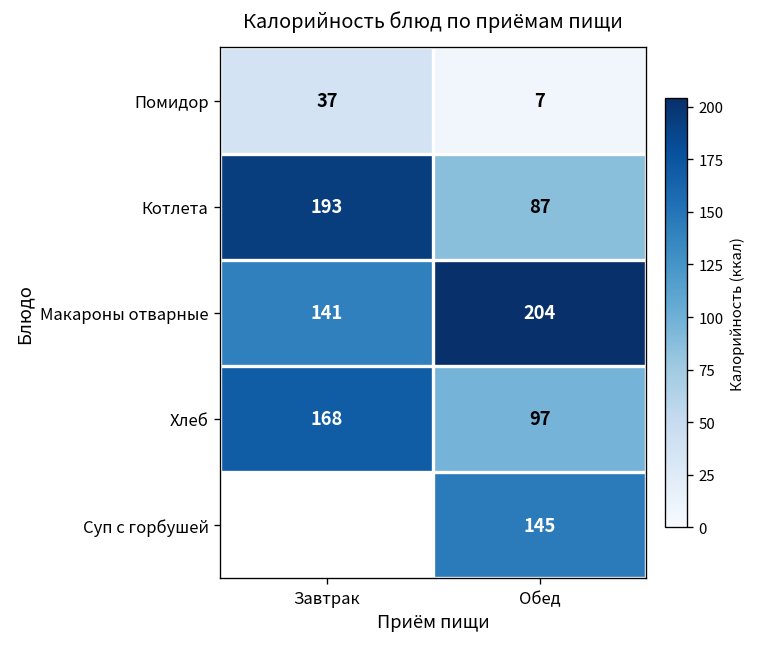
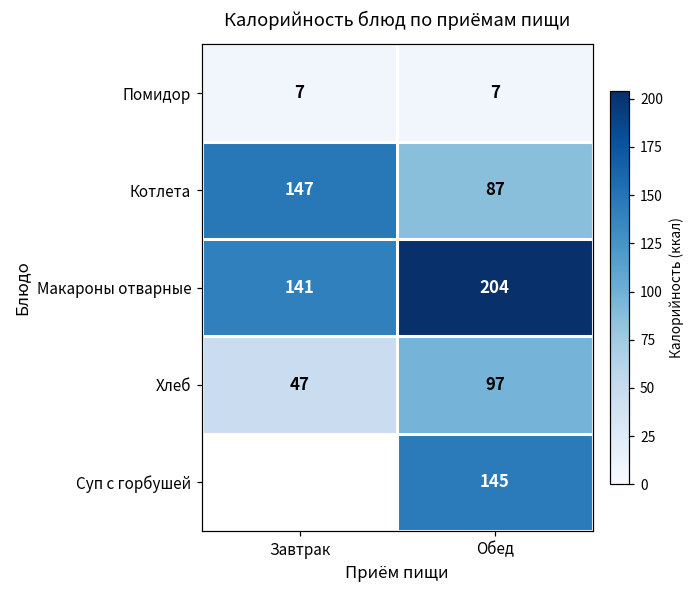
  {
    "Помидор": {
-     "Завтрак": 37,
+     "Завтрак": 7,
      "Обед": 7
    },
    "Котлета": {
-     "Завтрак": 193,
+     "Завтрак": 147,
      "Обед": 87
    },
    "Макароны отварные": {
      "Завтрак": 141,
      "Обед": 204
    },
    "Хлеб": {
-     "Завтрак": 168,
+     "Завтрак": 47,
      "Обед": 97
    },
    "Суп с горбушей": {
      "Обед": 145
    }
  }
